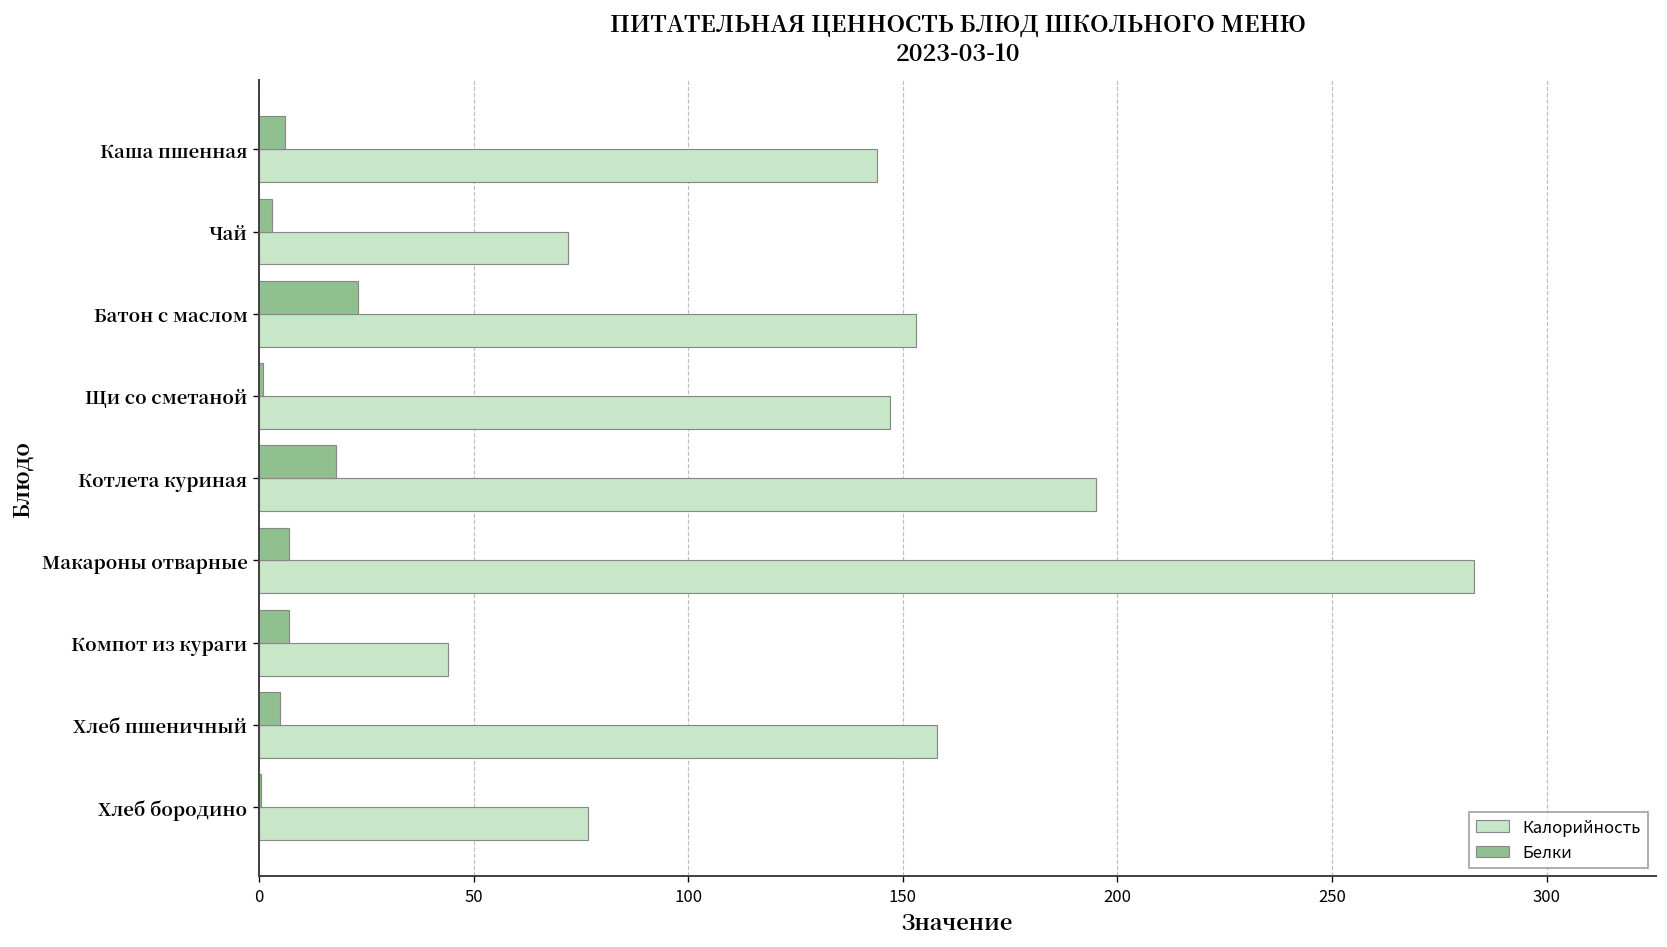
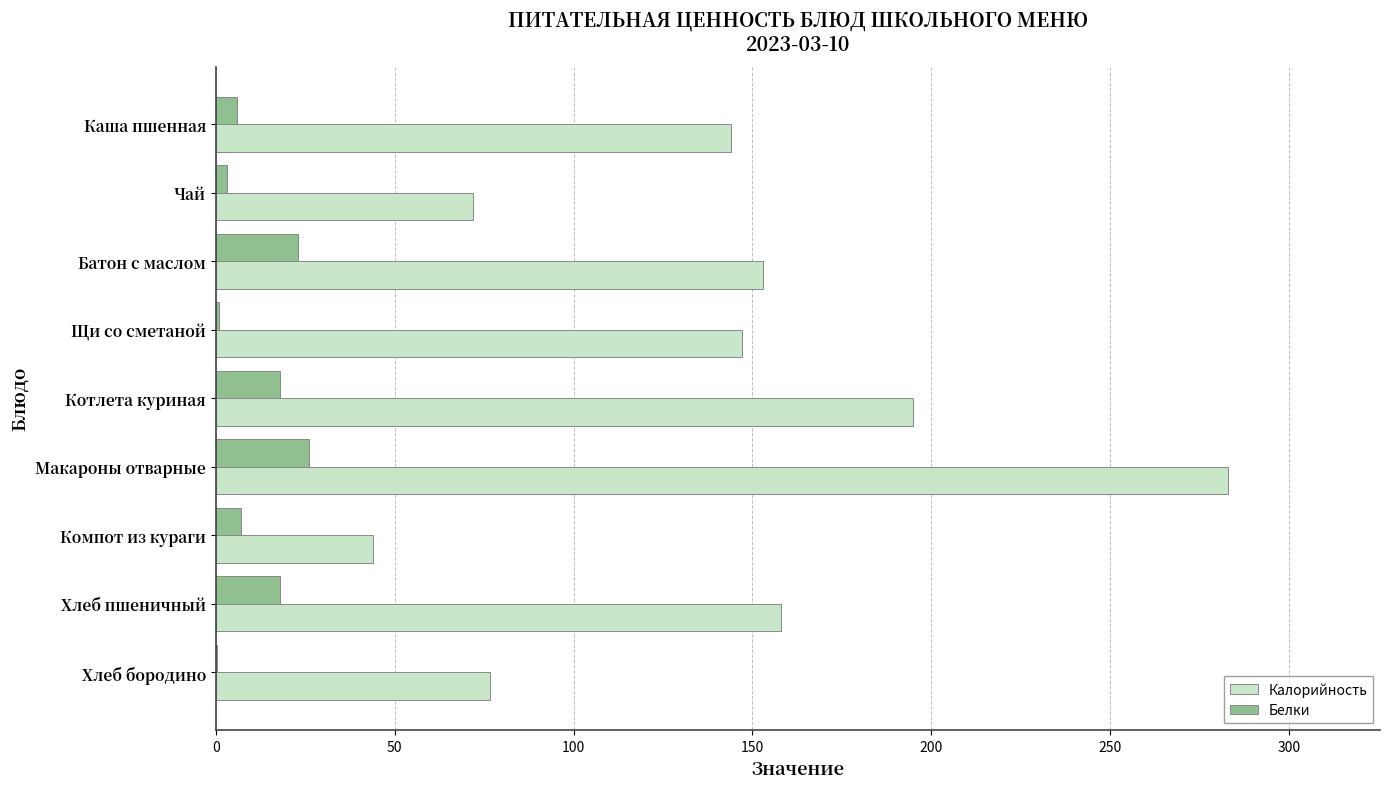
  {
    "Калорийность": {
      "Каша пшенная": 144,
      "Чай": 72,
      "Батон с маслом": 153,
      "Щи со сметаной": 147,
      "Котлета куриная": 195,
      "Макароны отварные": 283,
      "Компот из кураги": 44,
      "Хлеб пшеничный": 158,
      "Хлеб бородино": 77
    },
    "Белки": {
      "Каша пшенная": 6,
      "Чай": 3,
      "Батон с маслом": 23,
      "Щи со сметаной": 1,
      "Котлета куриная": 18,
-     "Макароны отварные": 7,
+     "Макароны отварные": 26,
      "Компот из кураги": 7,
-     "Хлеб пшеничный": 5
+     "Хлеб пшеничный": 18
    }
  }
